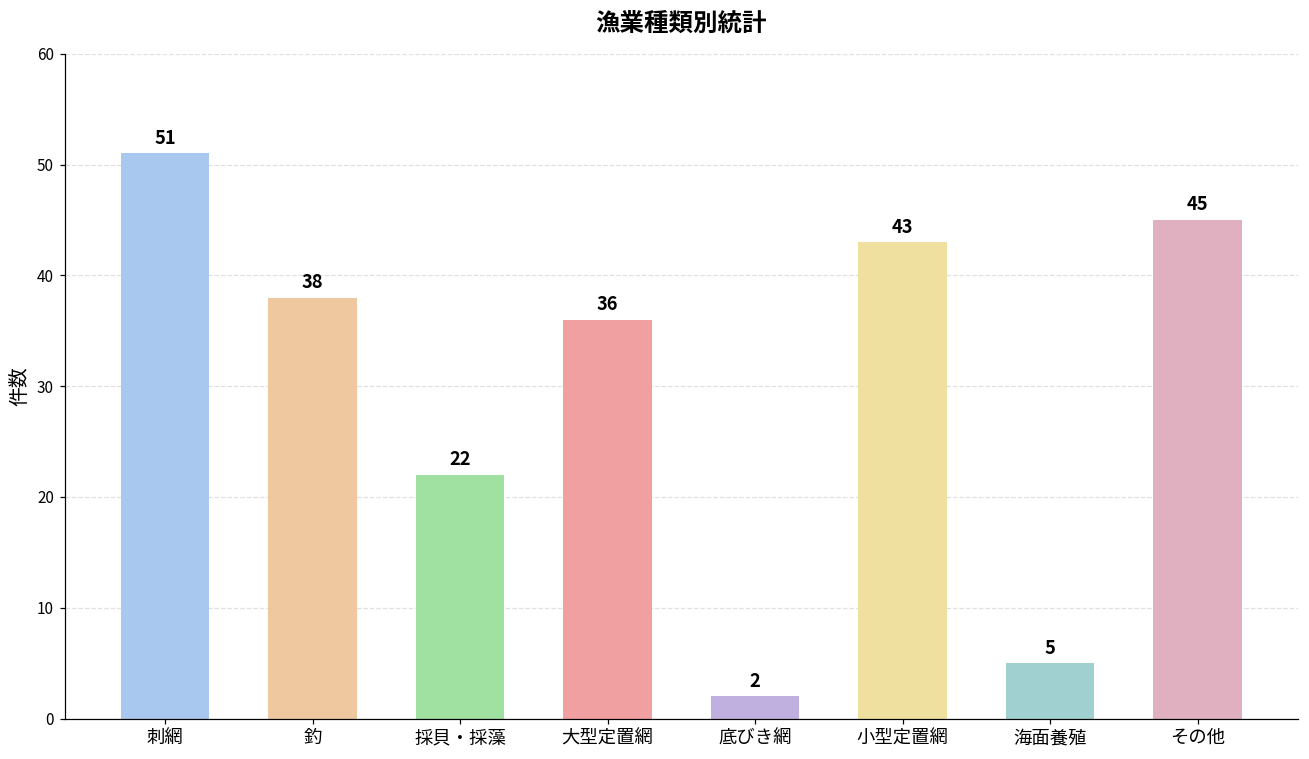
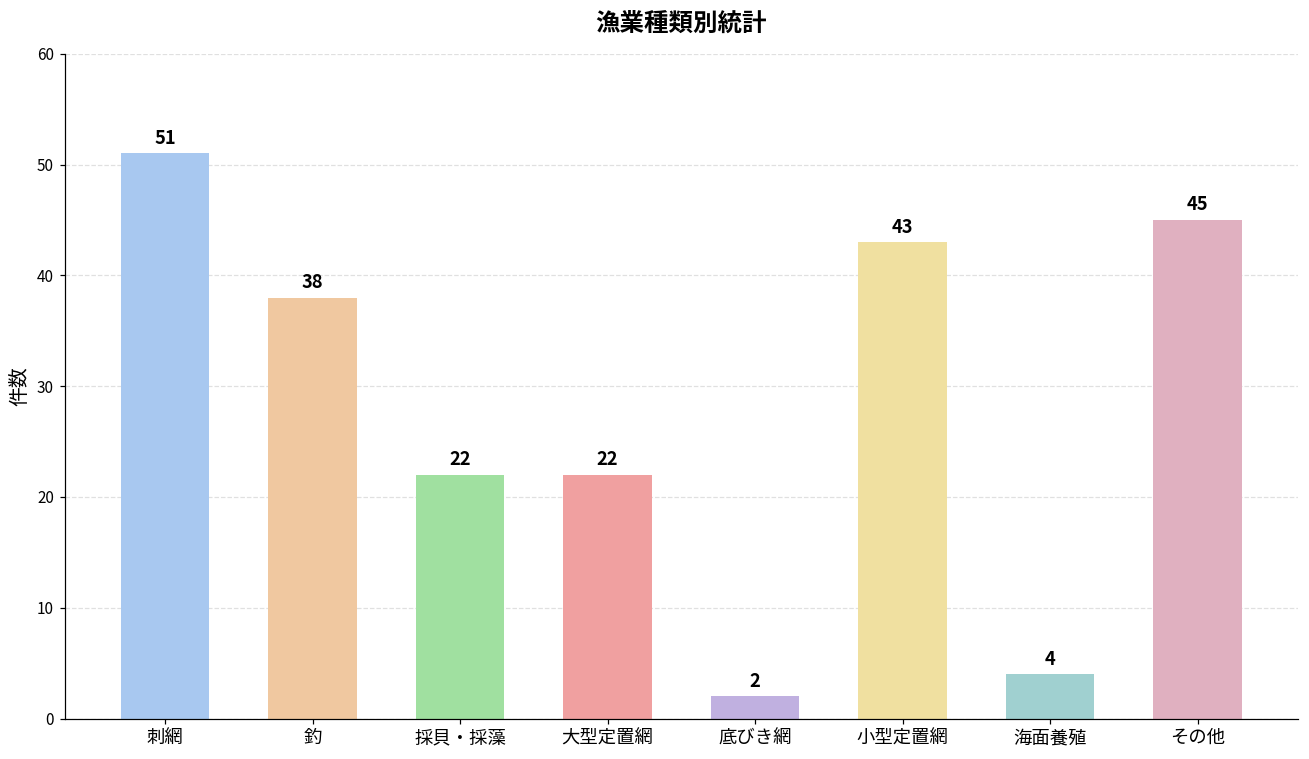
  {
    "刺網": 51,
    "釣": 38,
    "採貝・採藻": 22,
-   "大型定置網": 36,
+   "大型定置網": 22,
    "底びき網": 2,
    "小型定置網": 43,
-   "海面養殖": 5,
+   "海面養殖": 4,
    "その他": 45
  }
